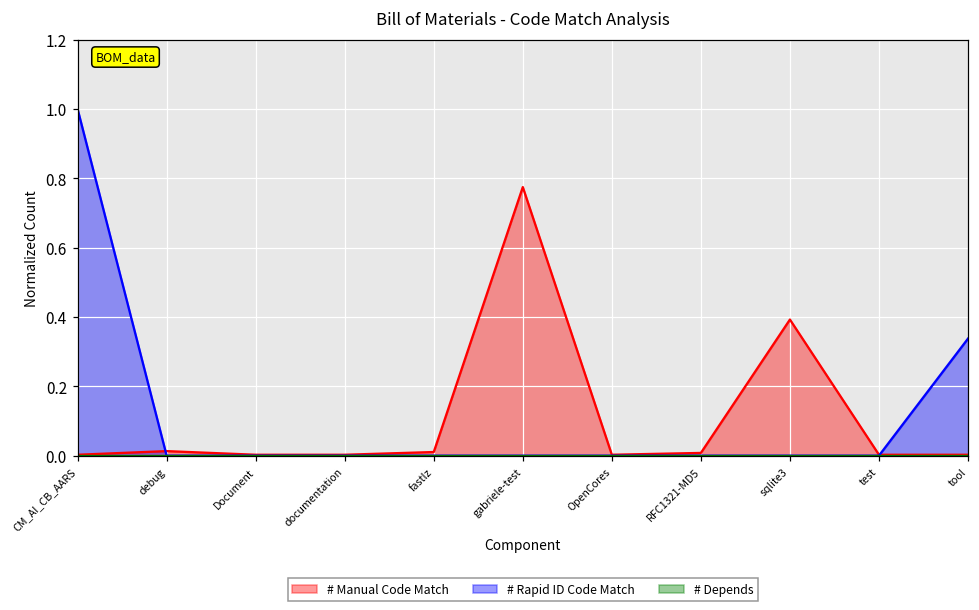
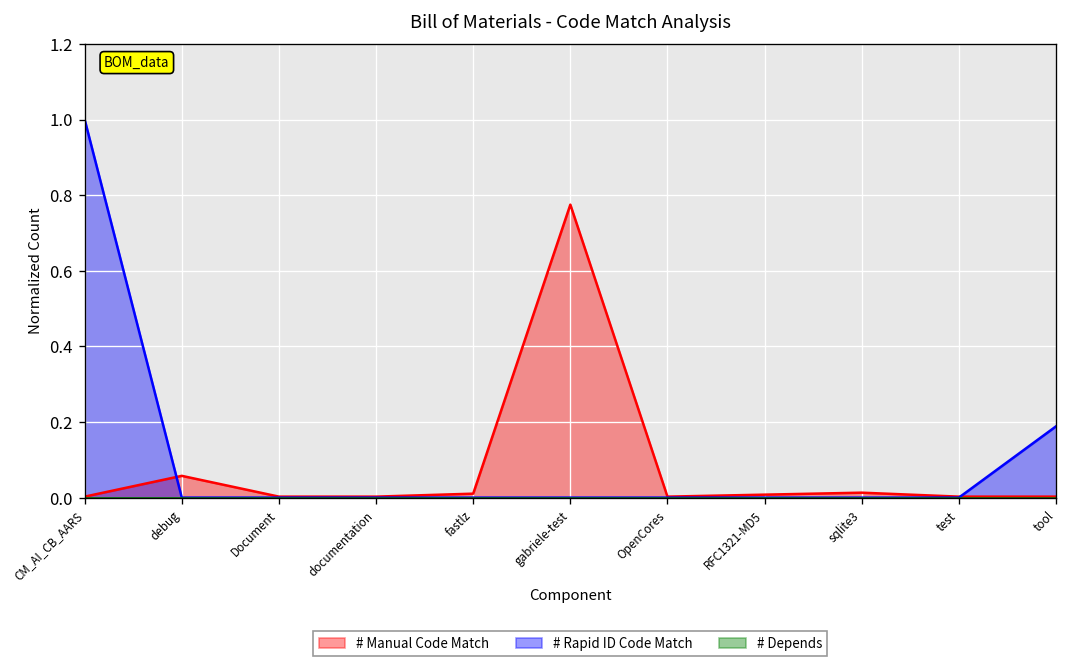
  {
    "# Manual Code Match": {
-     "debug": 0.01,
+     "debug": 0.06,
      "fastlz": 0.01,
      "gabriele-test": 0.77,
-     "sqlite3": 0.39
+     "sqlite3": 0.01
    },
    "# Rapid ID Code Match": {
      "CM_AI_CB_AARS": 1.00,
-     "tool": 0.34
+     "tool": 0.19
    }
  }
